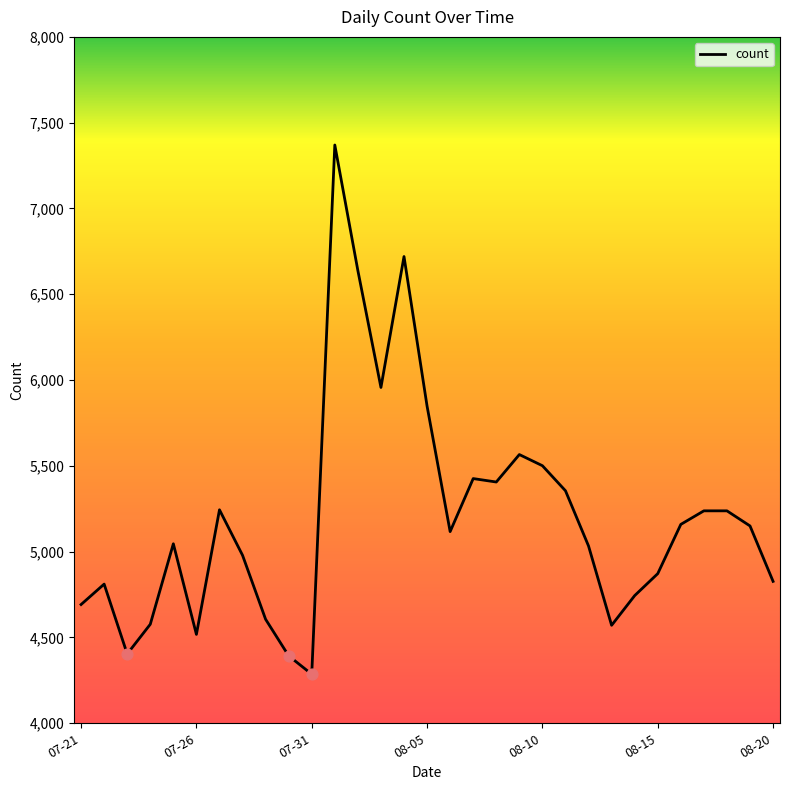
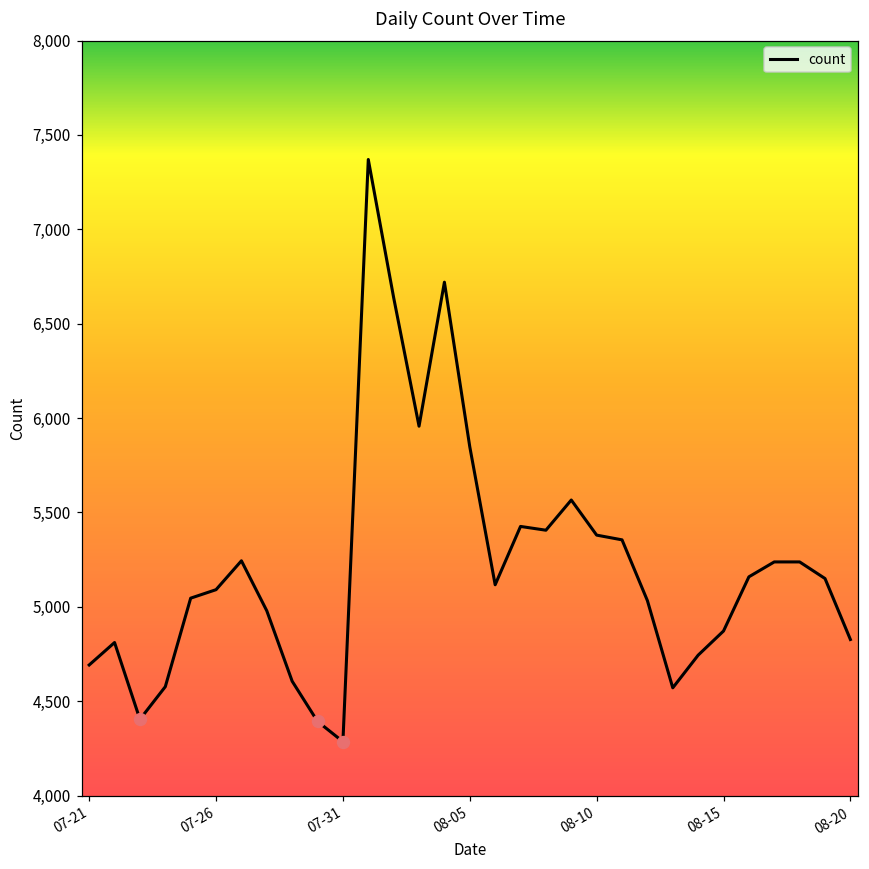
  {
    "count": {
      "07-21": "4,690",
-     "07-26": "4,520",
+     "07-26": "5,090",
      "08-05": "5,850",
-     "08-10": "5,500",
+     "08-10": "5,380",
      "08-15": "4,870",
      "08-20": "4,830"
    }
  }
